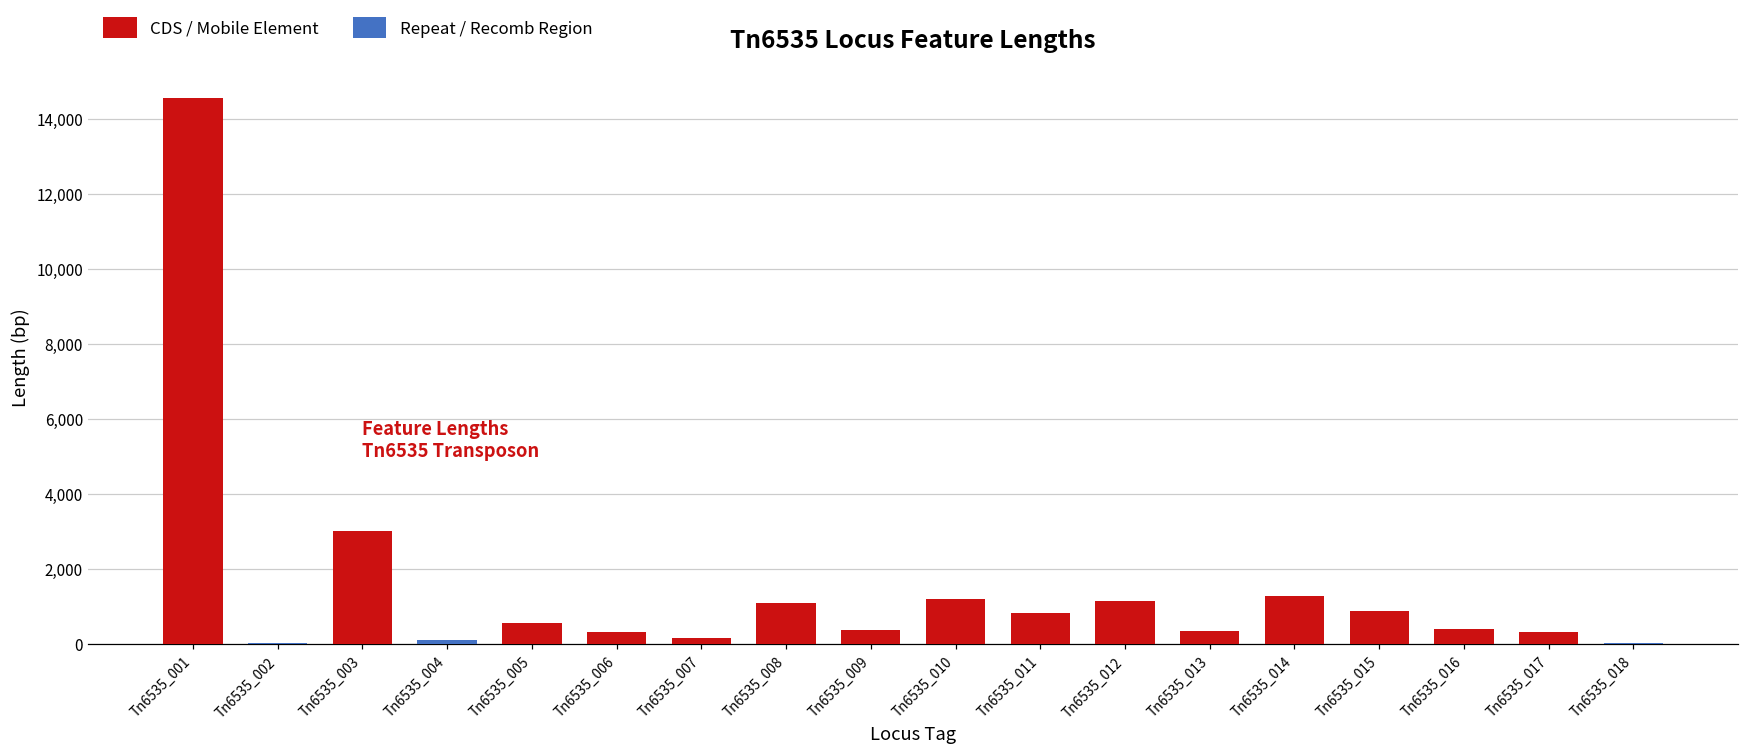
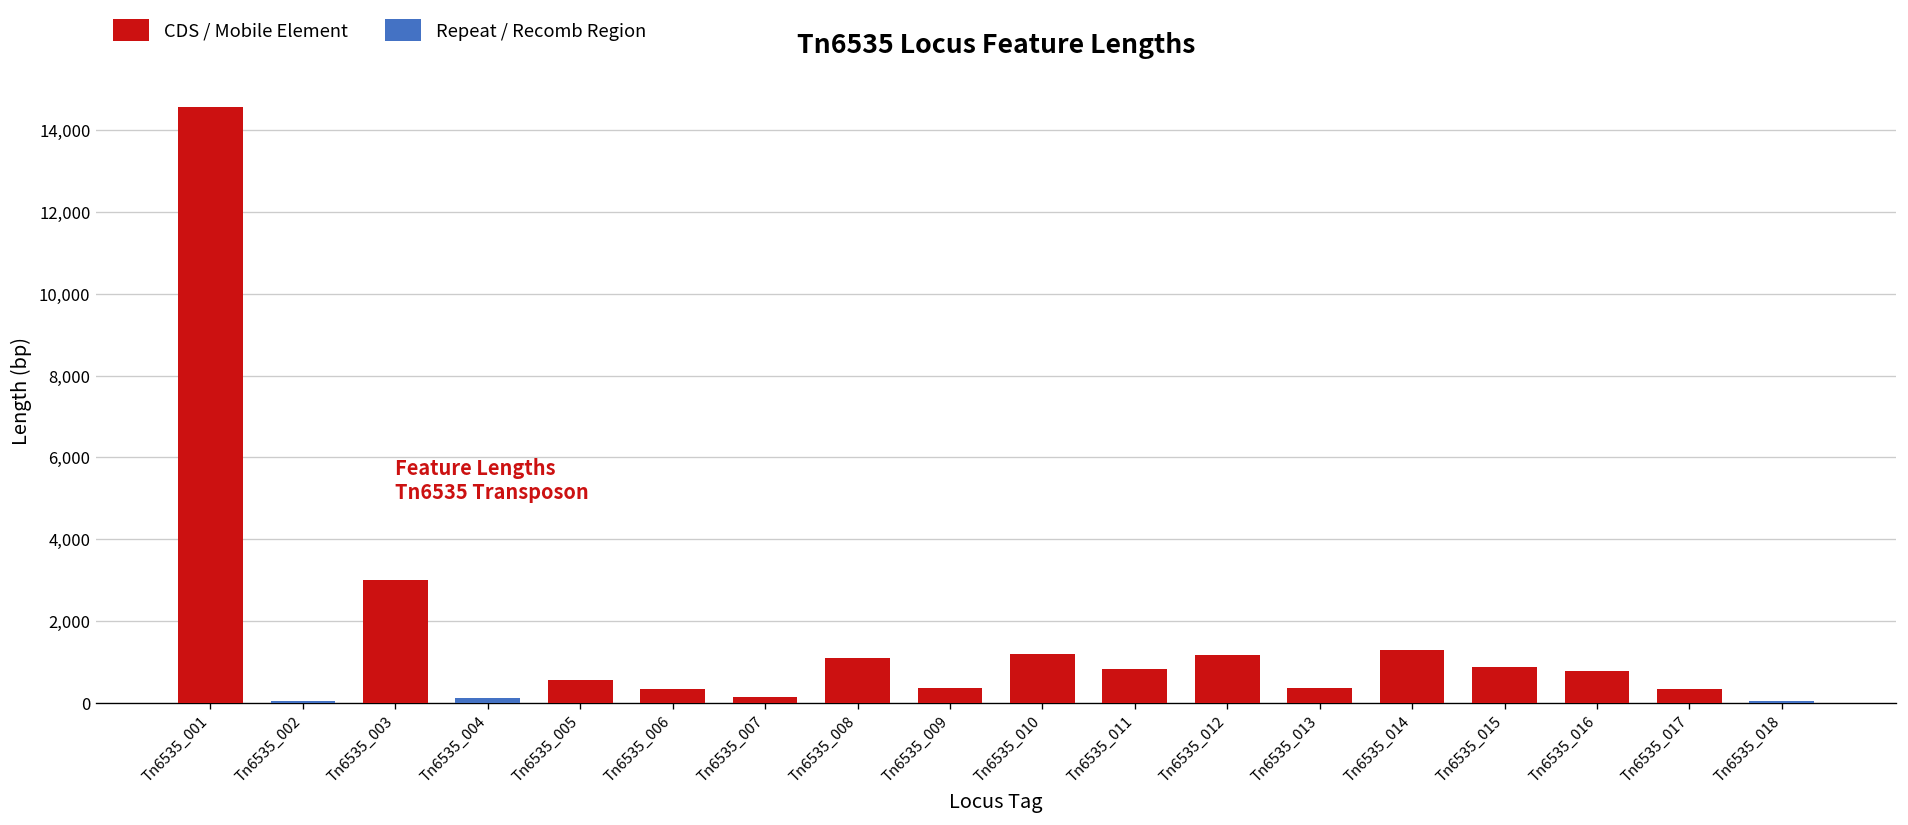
  {
    "Tn6535_001": "14,600",
    "Tn6535_003": "3,000",
    "Tn6535_004": "100",
    "Tn6535_005": "600",
    "Tn6535_006": "300",
    "Tn6535_007": "200",
    "Tn6535_008": "1,100",
    "Tn6535_009": "400",
    "Tn6535_010": "1,200",
    "Tn6535_011": "800",
    "Tn6535_012": "1,200",
    "Tn6535_013": "400",
    "Tn6535_014": "1,300",
    "Tn6535_015": "900",
-   "Tn6535_016": "400",
+   "Tn6535_016": "800",
    "Tn6535_017": "300"
  }
